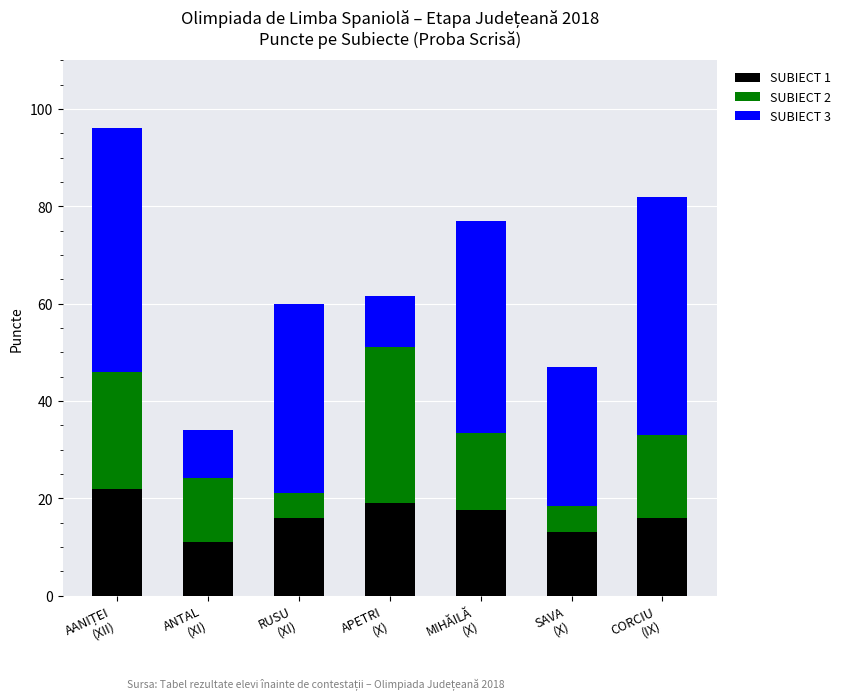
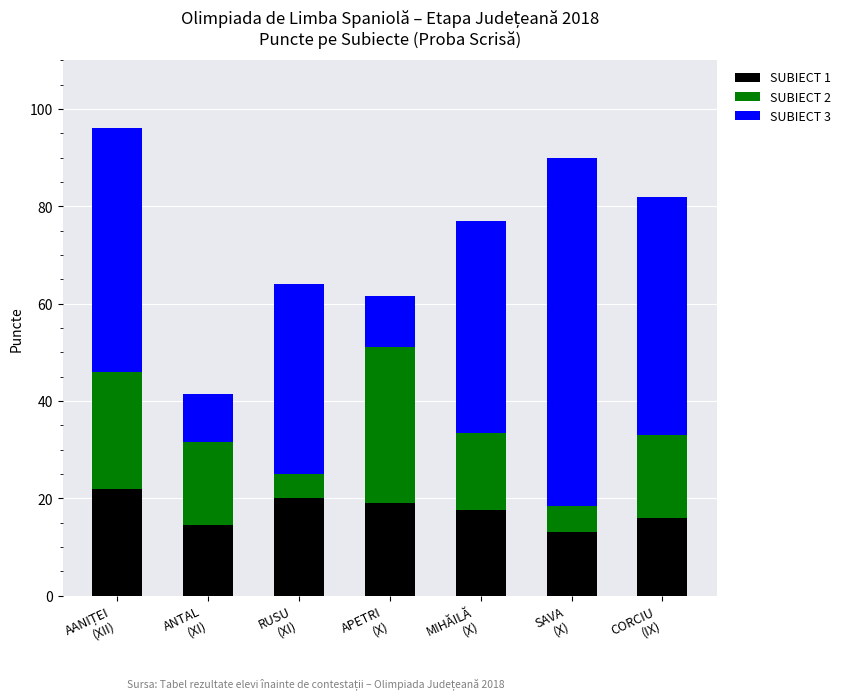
  {
    "SUBIECT 1": {
      "AANIȚEI (XII)": 22,
-     "ANTAL (XI)": 11,
-     "RUSU (XI)": 16,
+     "ANTAL (XI)": 15,
+     "RUSU (XI)": 20,
      "APETRI (X)": 19,
      "MIHĂILĂ (X)": 18,
      "SAVA (X)": 13,
      "CORCIU (IX)": 16
    },
    "SUBIECT 2": {
      "AANIȚEI (XII)": 24,
-     "ANTAL (XI)": 13,
+     "ANTAL (XI)": 17,
      "RUSU (XI)": 5,
      "APETRI (X)": 32,
      "MIHĂILĂ (X)": 16,
      "SAVA (X)": 6,
      "CORCIU (IX)": 17
    },
    "SUBIECT 3": {
      "AANIȚEI (XII)": 50,
      "ANTAL (XI)": 10,
      "RUSU (XI)": 39,
      "APETRI (X)": 11,
      "MIHĂILĂ (X)": 43,
-     "SAVA (X)": 29,
+     "SAVA (X)": 71,
      "CORCIU (IX)": 49
    }
  }
